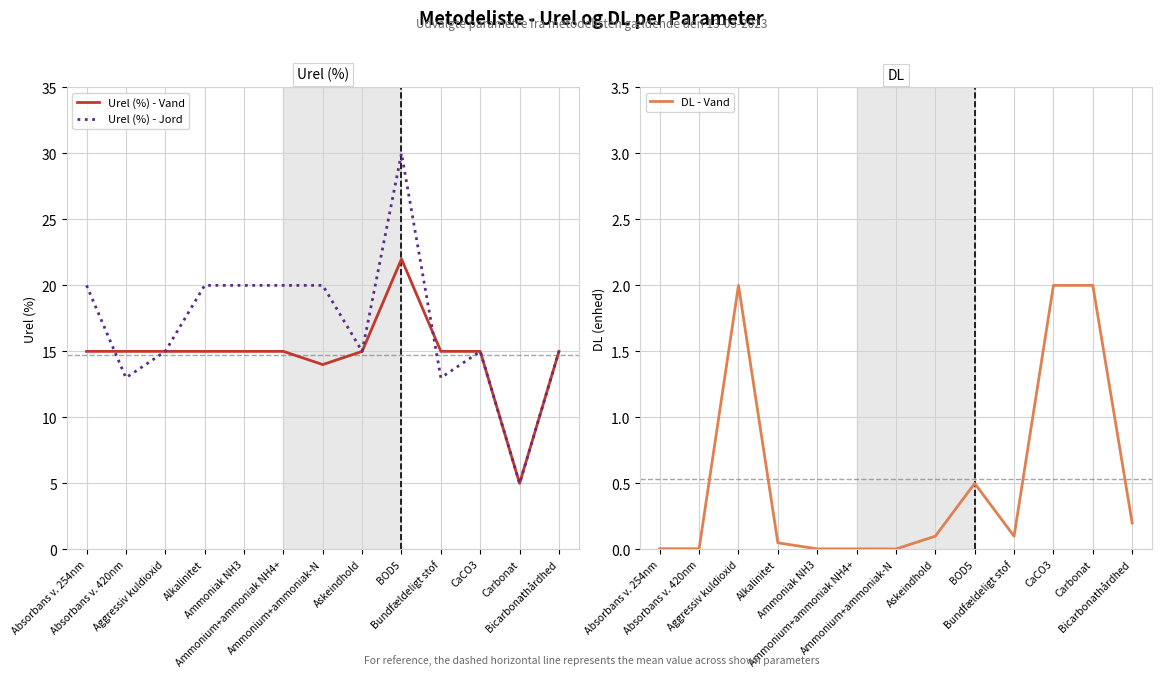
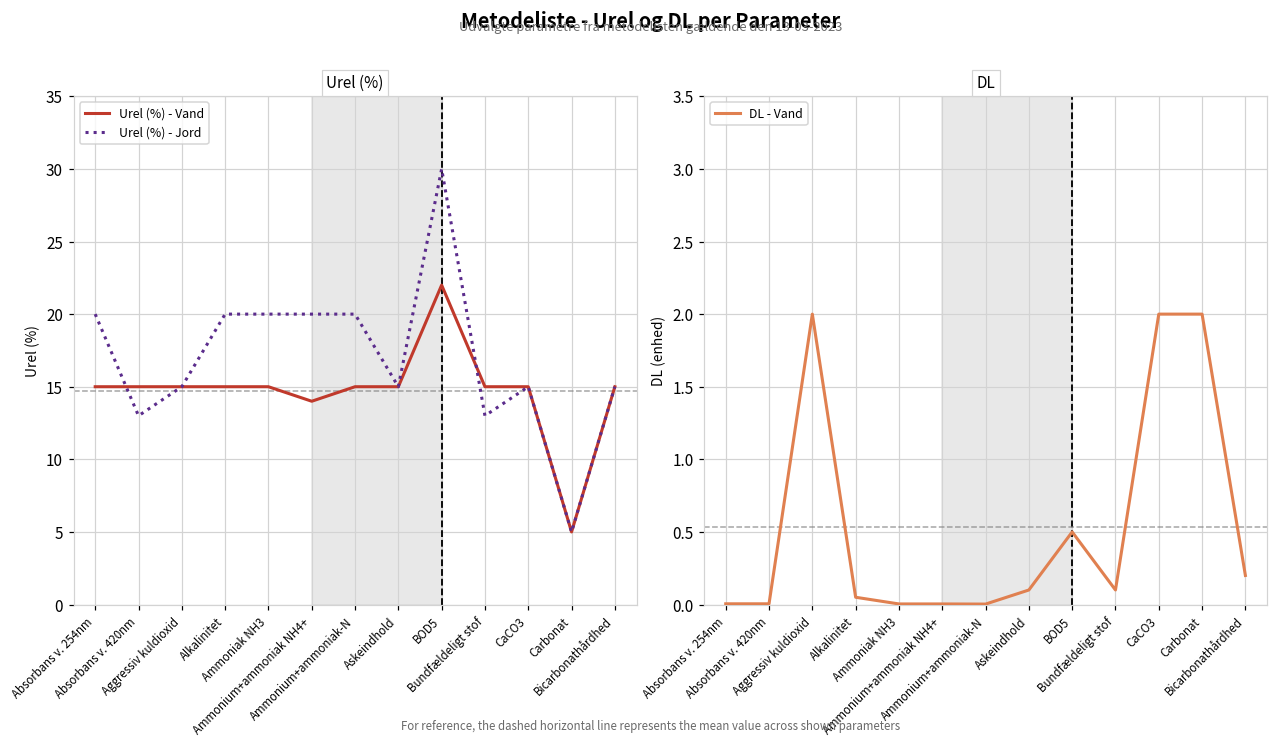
  {
    "Urel (%)": {
      "Urel (%) - Vand": {
        "Absorbans v. 254nm": 15,
        "Absorbans v. 420nm": 15,
        "Alkalinitet": 15,
        "Ammoniak NH3": 15,
-       "Ammonium+ammoniak NH4+": 15,
-       "Ammonium+ammoniak-N": 14,
+       "Ammonium+ammoniak NH4+": 14,
+       "Ammonium+ammoniak-N": 15,
        "BOD5": 22,
        "Bundfældeligt stof": 15
      },
      "Urel (%) - Jord": {
        "Absorbans v. 254nm": 20,
        "Absorbans v. 420nm": 13,
        "Alkalinitet": 20,
        "Ammoniak NH3": 20,
        "Ammonium+ammoniak NH4+": 20,
        "Ammonium+ammoniak-N": 20,
        "BOD5": 30,
        "Bundfældeligt stof": 13
      }
    },
    "DL": {
      "Absorbans v. 254nm": 0.01,
      "Absorbans v. 420nm": 0.01,
      "Aggressiv kuldioxid": 2.00,
      "Alkalinitet": 0.05,
      "Ammoniak NH3": 0.00,
      "Ammonium+ammoniak NH4+": 0.00,
      "Ammonium+ammoniak-N": 0.00,
      "Askeindhold": 0.10,
      "BOD5": 0.50,
      "Bundfældeligt stof": 0.10,
      "CaCO3": 2.00,
      "Carbonat": 2.00,
      "Bicarbonathårdhed": 0.20
    }
  }
